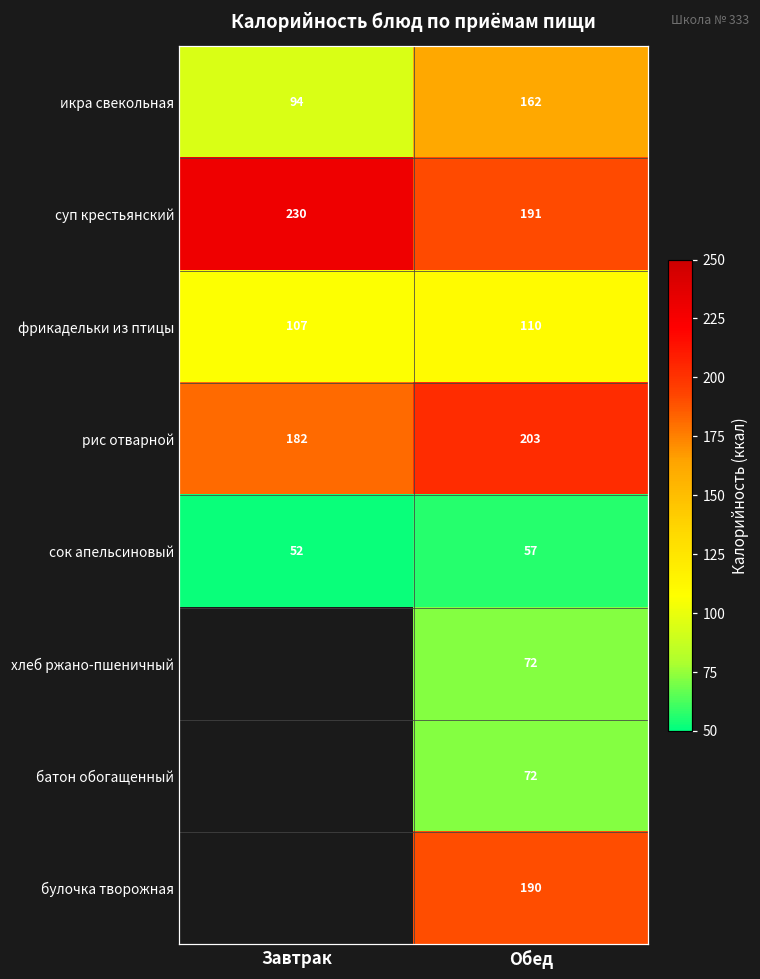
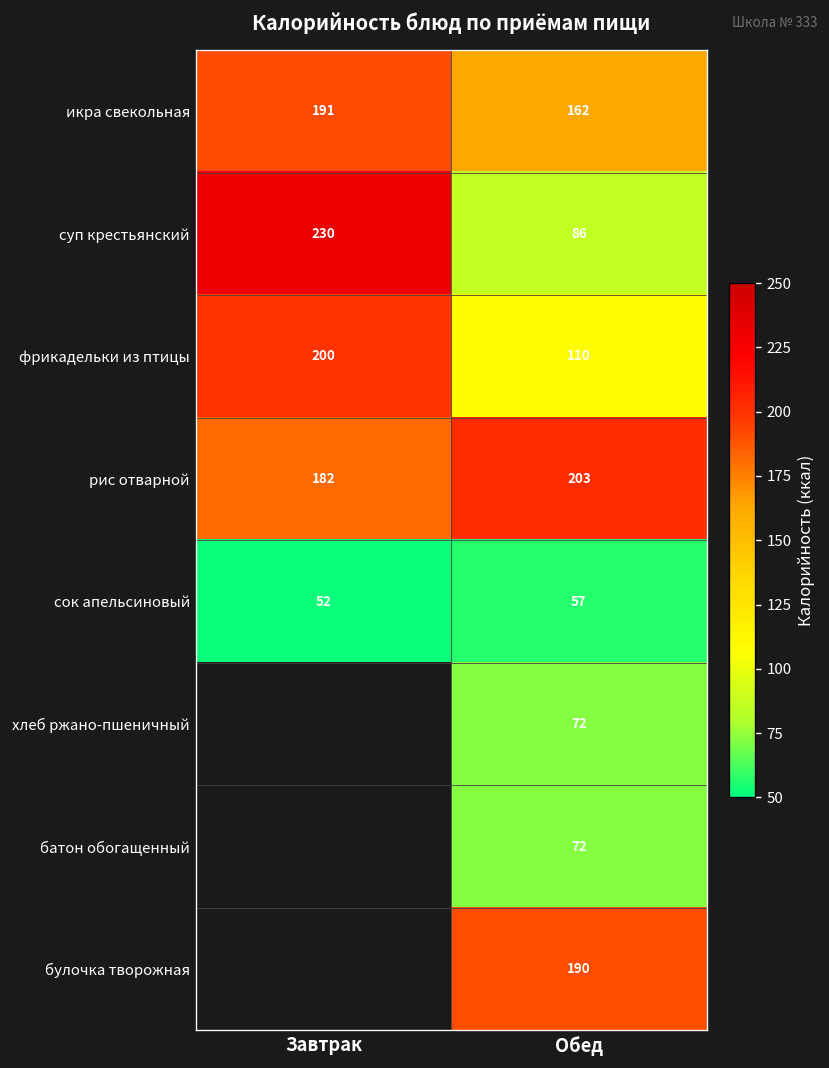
  {
    "икра свекольная": {
-     "Завтрак": 94,
+     "Завтрак": 191,
      "Обед": 162
    },
    "суп крестьянский": {
      "Завтрак": 230,
-     "Обед": 191
+     "Обед": 86
    },
    "фрикадельки из птицы": {
-     "Завтрак": 107,
+     "Завтрак": 200,
      "Обед": 110
    },
    "рис отварной": {
      "Завтрак": 182,
      "Обед": 203
    },
    "сок апельсиновый": {
      "Завтрак": 52,
      "Обед": 57
    },
    "хлеб ржано-пшеничный": {
      "Обед": 72
    },
    "батон обогащенный": {
      "Обед": 72
    },
    "булочка творожная": {
      "Обед": 190
    }
  }
